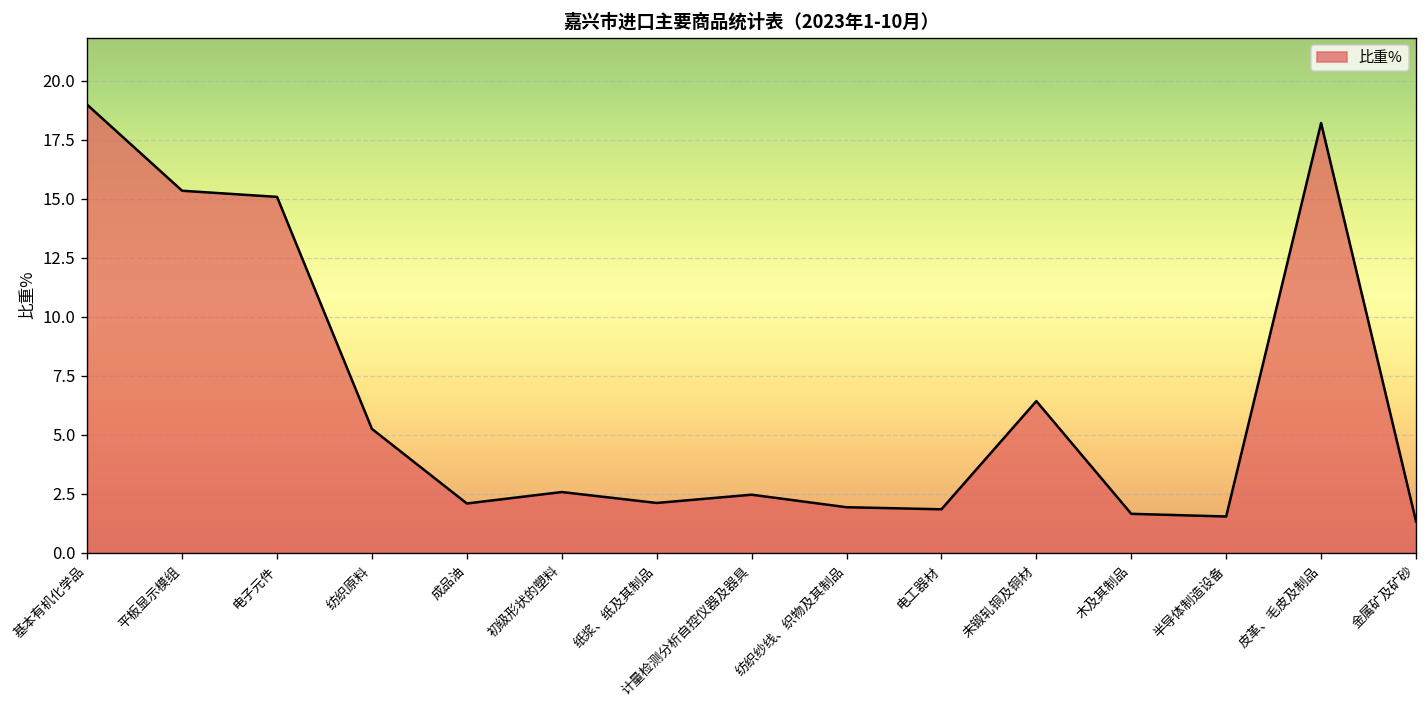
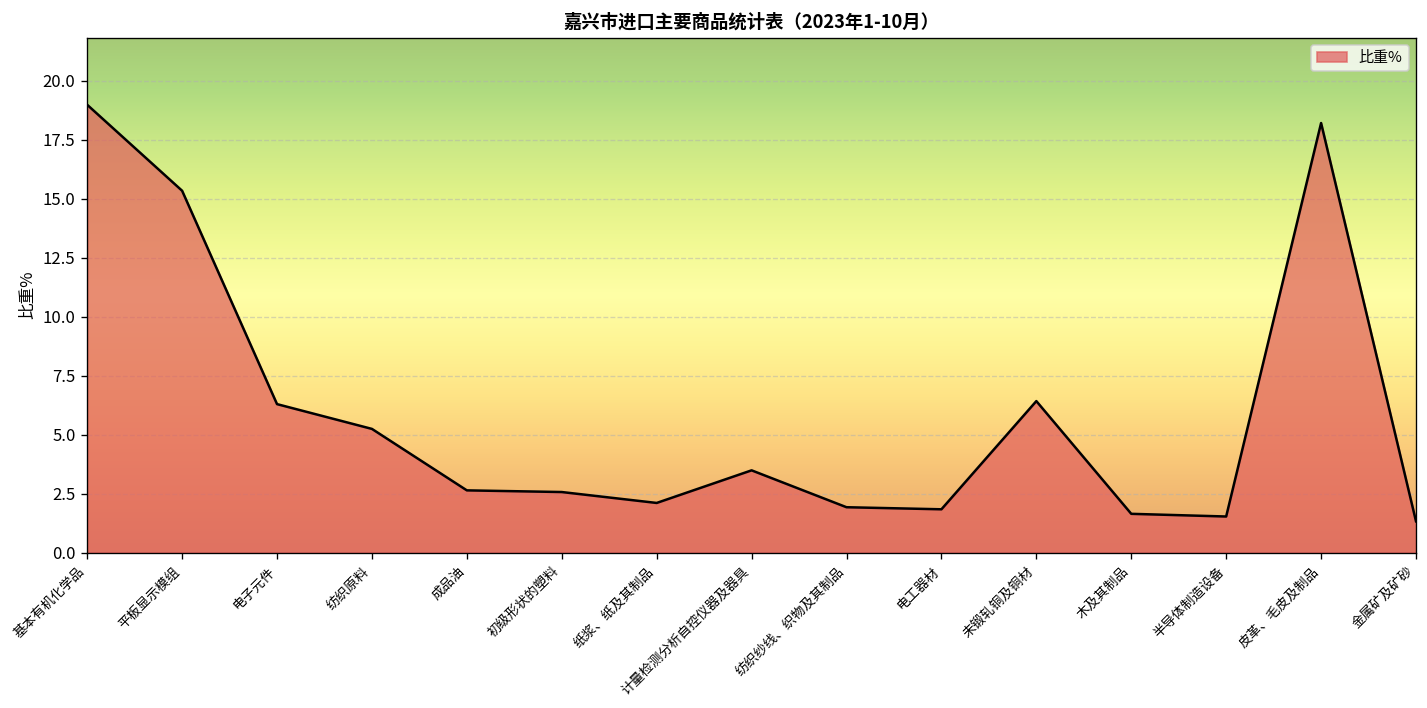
  {
    "基本有机化学品": 19.0,
    "平板显示模组": 15.3,
-   "电子元件": 15.1,
+   "电子元件": 6.3,
    "纺织原料": 5.2,
-   "成品油": 2.1,
+   "成品油": 2.6,
    "初级形状的塑料": 2.6,
    "纸浆、纸及其制品": 2.1,
-   "计量检测分析自控仪器及器具": 2.5,
+   "计量检测分析自控仪器及器具": 3.5,
    "纺织纱线、织物及其制品": 1.9,
    "电工器材": 1.8,
    "未锻轧铜及铜材": 6.4,
    "木及其制品": 1.6,
    "半导体制造设备": 1.5,
    "皮革、毛皮及制品": 18.2,
    "金属矿及矿砂": 1.3
  }
